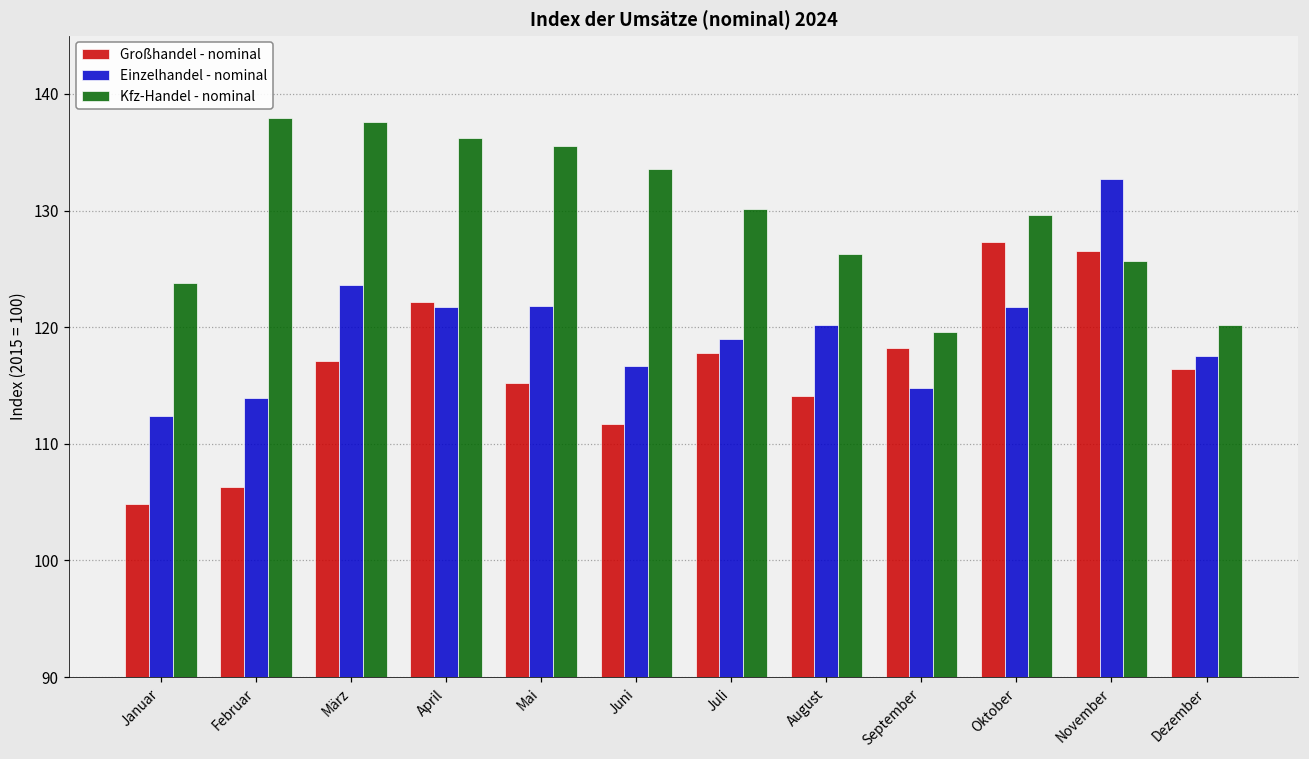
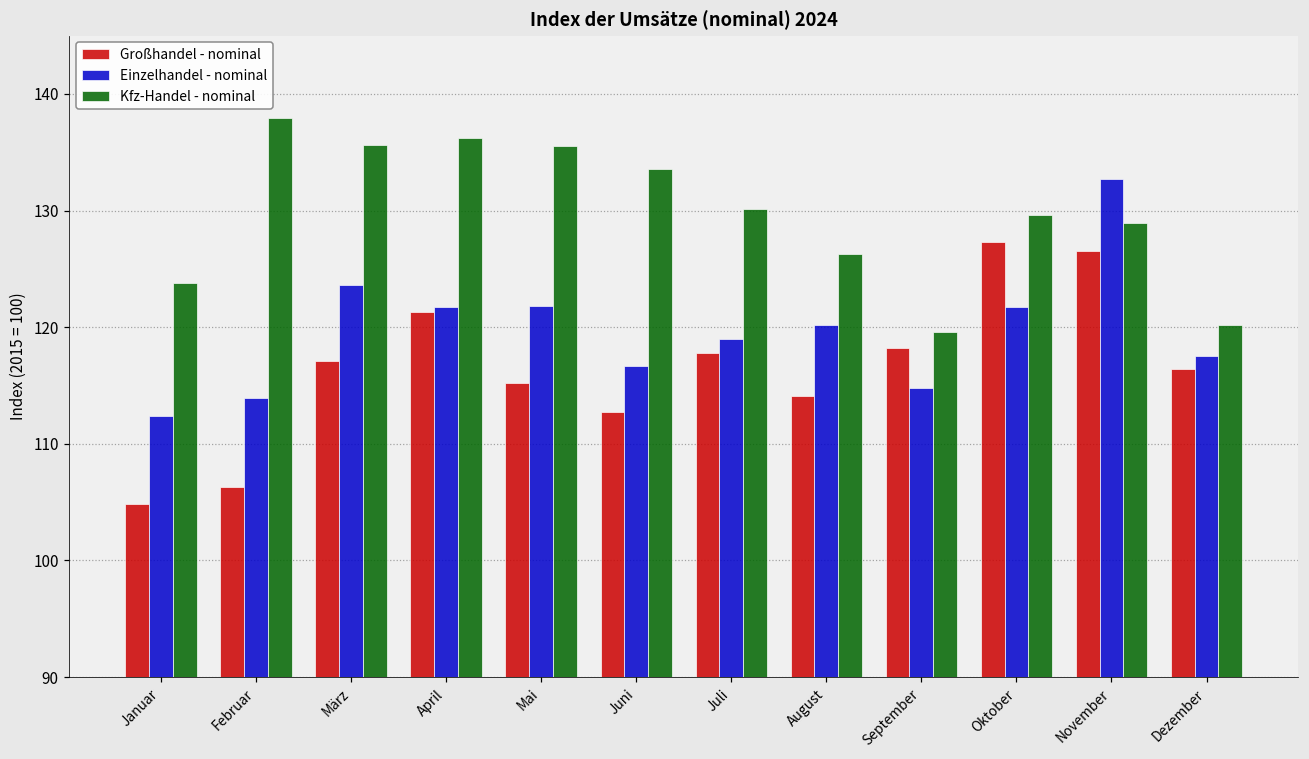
  {
    "Großhandel - nominal": {
      "Januar": 104.8,
      "Februar": 106.3,
      "März": 117.1,
-     "April": 122.2,
+     "April": 121.3,
      "Mai": 115.2,
-     "Juni": 111.7,
+     "Juni": 112.7,
      "Juli": 117.8,
      "August": 114.1,
      "September": 118.2,
      "Oktober": 127.3,
      "November": 126.5,
      "Dezember": 116.4
    },
    "Einzelhandel - nominal": {
      "Januar": 112.4,
      "Februar": 113.9,
      "März": 123.6,
      "April": 121.7,
      "Mai": 121.8,
      "Juni": 116.7,
      "Juli": 119.0,
      "August": 120.2,
      "September": 114.8,
      "Oktober": 121.7,
      "November": 132.7,
      "Dezember": 117.5
    },
    "Kfz-Handel - nominal": {
      "Januar": 123.8,
      "Februar": 137.9,
-     "März": 137.6,
+     "März": 135.6,
      "April": 136.2,
      "Mai": 135.5,
      "Juni": 133.6,
      "Juli": 130.1,
      "August": 126.3,
      "September": 119.6,
      "Oktober": 129.6,
-     "November": 125.7,
+     "November": 128.9,
      "Dezember": 120.2
    }
  }
